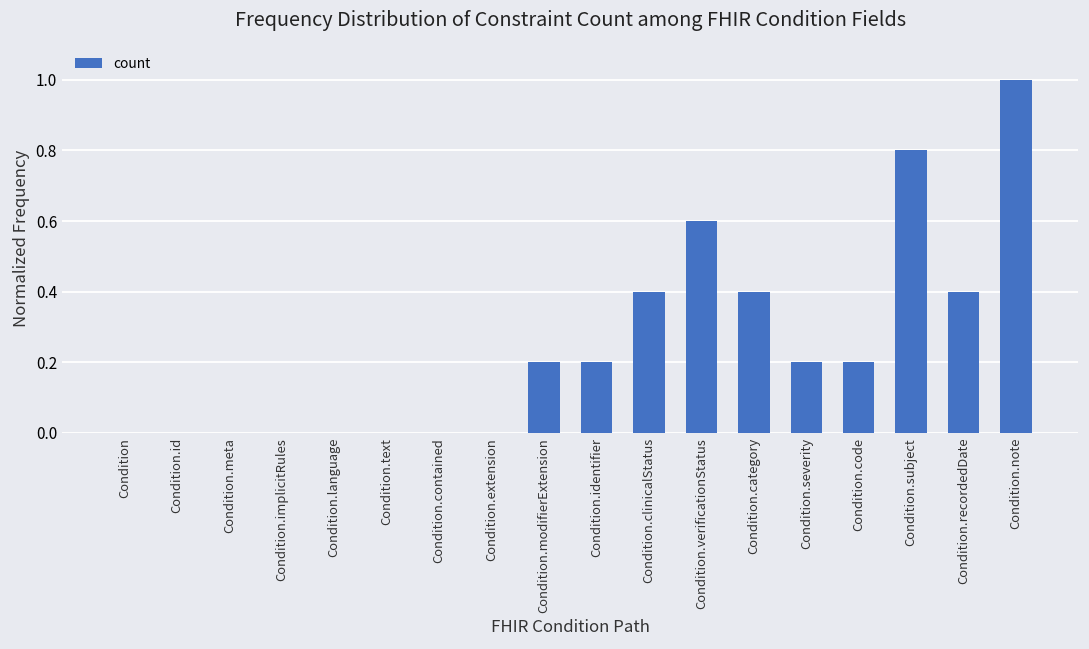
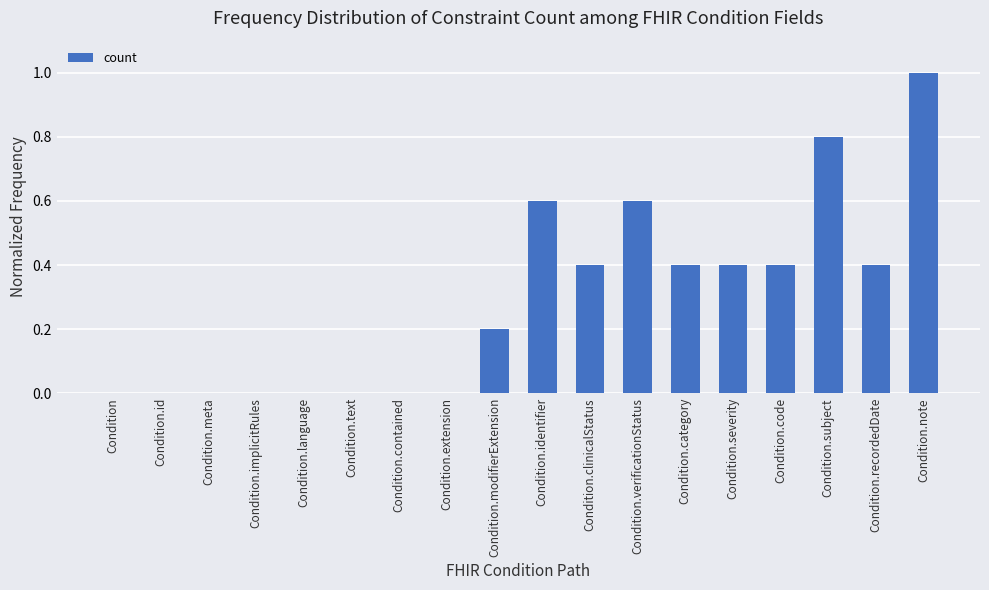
  {
    "Condition": 0.00,
    "Condition.id": 0.00,
    "Condition.meta": 0.00,
    "Condition.implicitRules": 0.00,
    "Condition.language": 0.00,
    "Condition.text": 0.00,
    "Condition.contained": 0.00,
    "Condition.extension": 0.00,
    "Condition.modifierExtension": 0.20,
-   "Condition.identifier": 0.20,
+   "Condition.identifier": 0.60,
    "Condition.clinicalStatus": 0.40,
    "Condition.verificationStatus": 0.60,
    "Condition.category": 0.40,
-   "Condition.severity": 0.20,
-   "Condition.code": 0.20,
+   "Condition.severity": 0.40,
+   "Condition.code": 0.40,
    "Condition.subject": 0.80,
    "Condition.recordedDate": 0.40,
    "Condition.note": 1.00
  }
